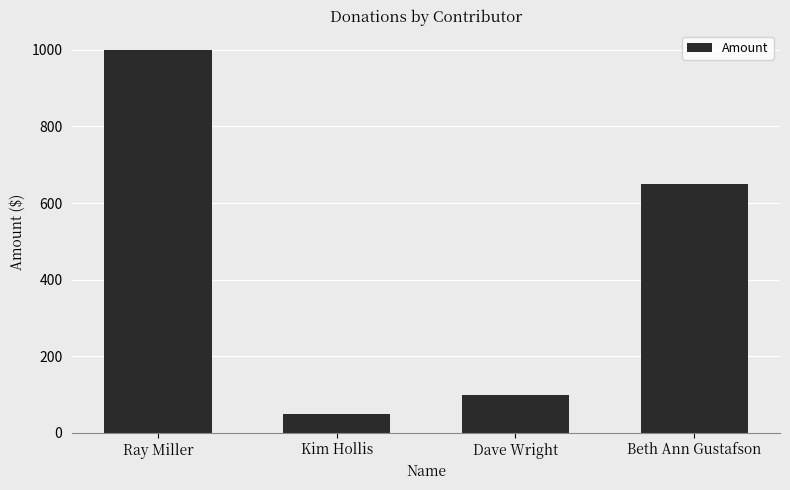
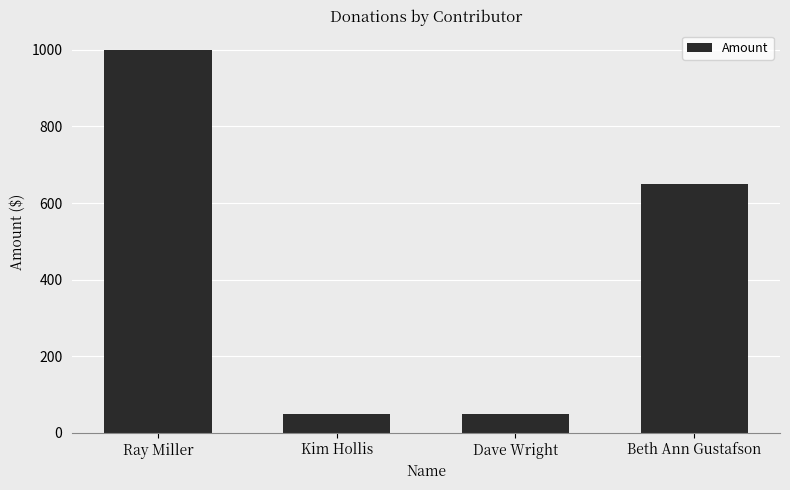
  {
    "Ray Miller": 1000,
    "Kim Hollis": 50,
-   "Dave Wright": 100,
+   "Dave Wright": 50,
    "Beth Ann Gustafson": 650
  }
